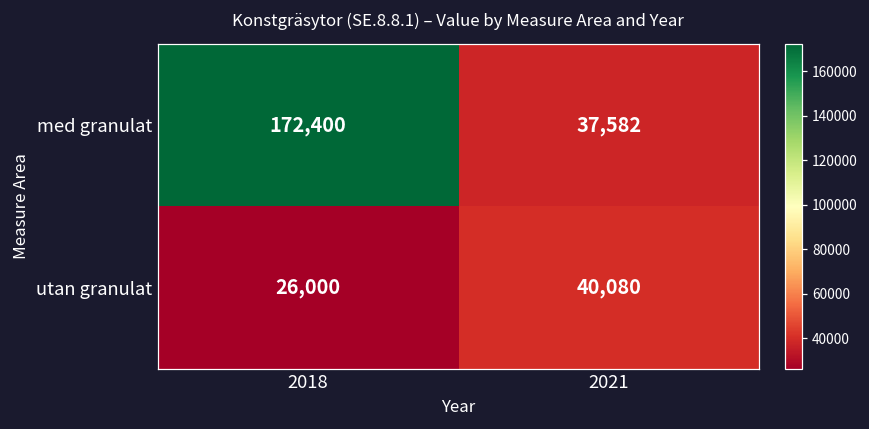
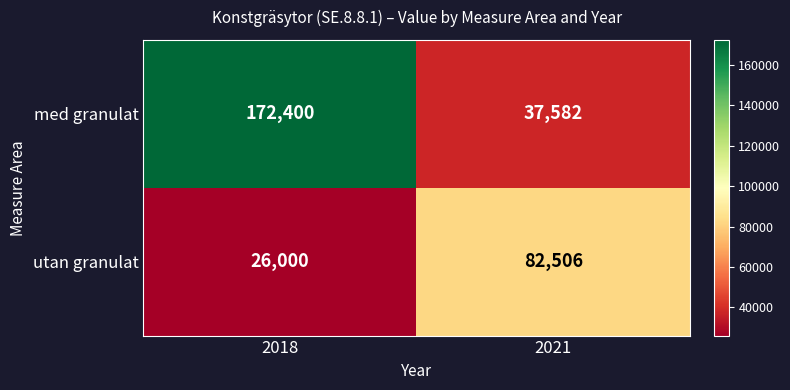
  {
    "med granulat": {
      "2018": "172,400",
      "2021": "37,582"
    },
    "utan granulat": {
      "2018": "26,000",
-     "2021": "40,080"
+     "2021": "82,506"
    }
  }
